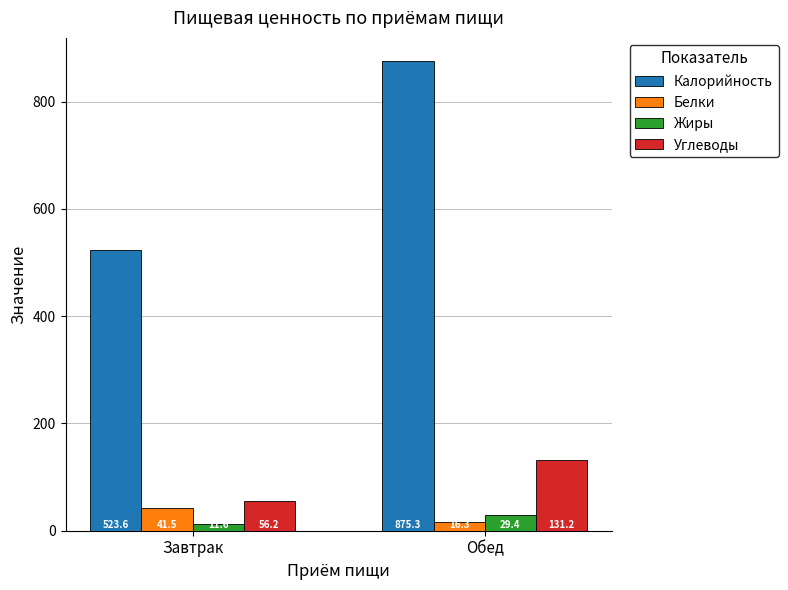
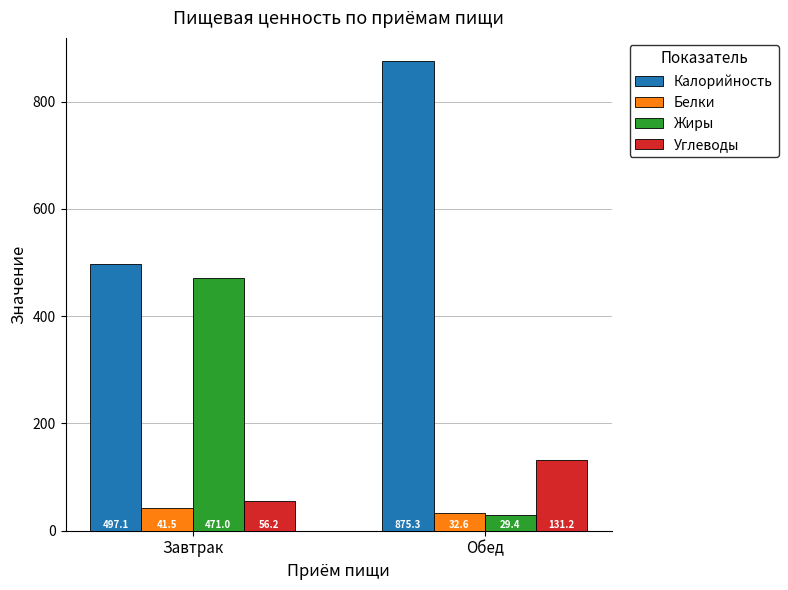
  {
    "Калорийность": {
-     "Завтрак": 523.6,
+     "Завтрак": 497.1,
      "Обед": 875.3
    },
    "Белки": {
      "Завтрак": 41.5,
-     "Обед": 16.3
+     "Обед": 32.6
    },
    "Жиры": {
-     "Завтрак": 11.6,
+     "Завтрак": 471.0,
      "Обед": 29.4
    },
    "Углеводы": {
      "Завтрак": 56.2,
      "Обед": 131.2
    }
  }
